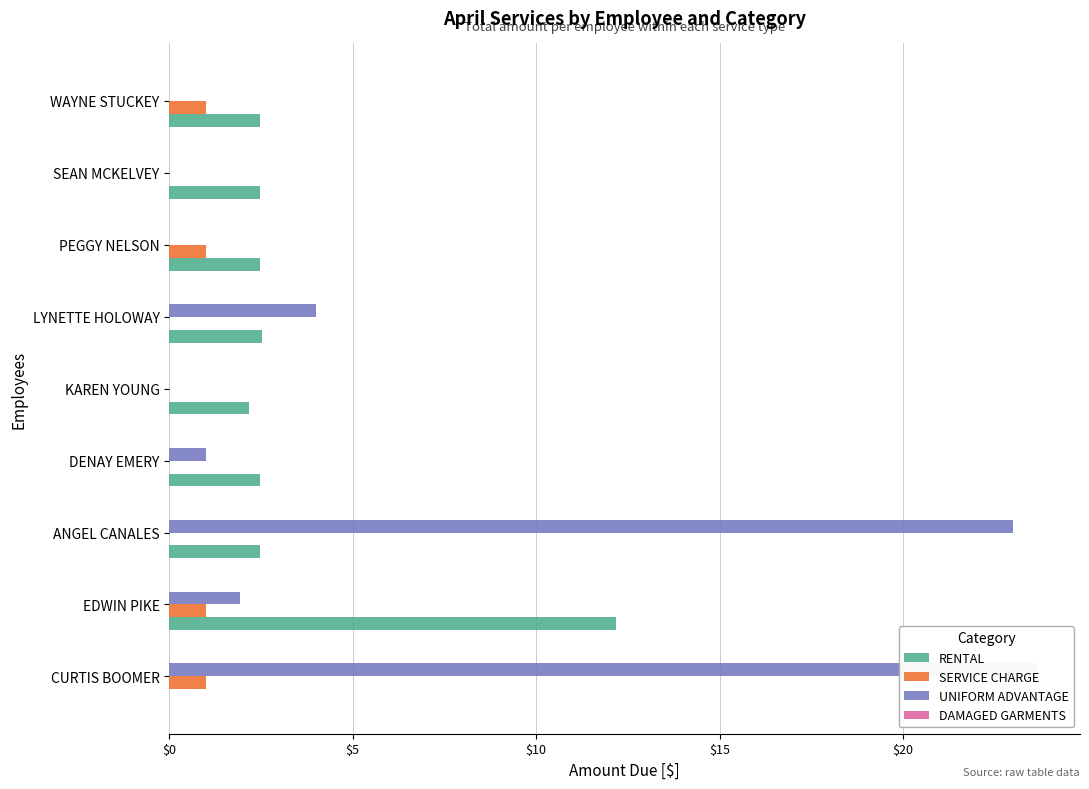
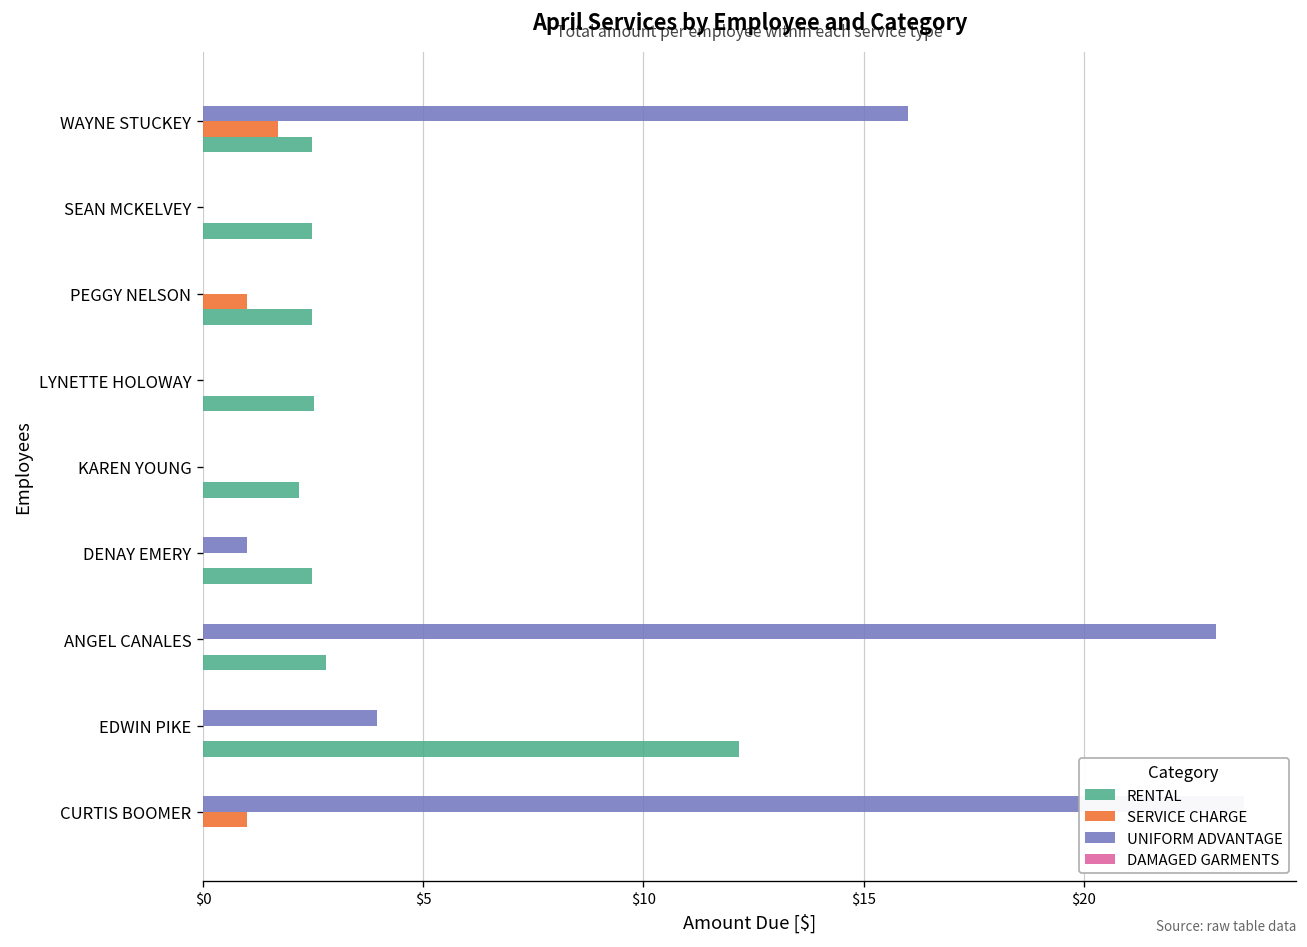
  {
    "RENTAL": {
      "WAYNE STUCKEY": "$2.5",
      "SEAN MCKELVEY": "$2.5",
      "PEGGY NELSON": "$2.5",
      "LYNETTE HOLOWAY": "$2.5",
      "KAREN YOUNG": "$2.2",
      "DENAY EMERY": "$2.5",
-     "ANGEL CANALES": "$2.5",
+     "ANGEL CANALES": "$2.8",
      "EDWIN PIKE": "$12.2",
      "CURTIS BOOMER": "$0.0"
    },
    "SERVICE CHARGE": {
-     "WAYNE STUCKEY": "$1.0",
+     "WAYNE STUCKEY": "$1.7",
      "SEAN MCKELVEY": "$0.0",
      "PEGGY NELSON": "$1.0",
      "LYNETTE HOLOWAY": "$0.0",
      "KAREN YOUNG": "$0.0",
      "DENAY EMERY": "$0.0",
      "ANGEL CANALES": "$0.0",
-     "EDWIN PIKE": "$1",
+     "EDWIN PIKE": "$0",
      "CURTIS BOOMER": "$1.0"
    },
    "UNIFORM ADVANTAGE": {
-     "WAYNE STUCKEY": "$0",
+     "WAYNE STUCKEY": "$16",
      "SEAN MCKELVEY": "$0.0",
      "PEGGY NELSON": "$0.0",
-     "LYNETTE HOLOWAY": "$4",
+     "LYNETTE HOLOWAY": "$0",
      "KAREN YOUNG": "$0.0",
      "DENAY EMERY": "$1.0",
      "ANGEL CANALES": "$23.0",
-     "EDWIN PIKE": "$1.9"
+     "EDWIN PIKE": "$4.0"
    },
    "DAMAGED GARMENTS": {
      "WAYNE STUCKEY": "$0.0",
      "SEAN MCKELVEY": "$0.0",
      "PEGGY NELSON": "$0.0",
      "LYNETTE HOLOWAY": "$0.0",
      "KAREN YOUNG": "$0.0",
      "DENAY EMERY": "$0.0",
      "ANGEL CANALES": "$0.0",
      "EDWIN PIKE": "$0.0",
      "CURTIS BOOMER": "$0.0"
    }
  }
